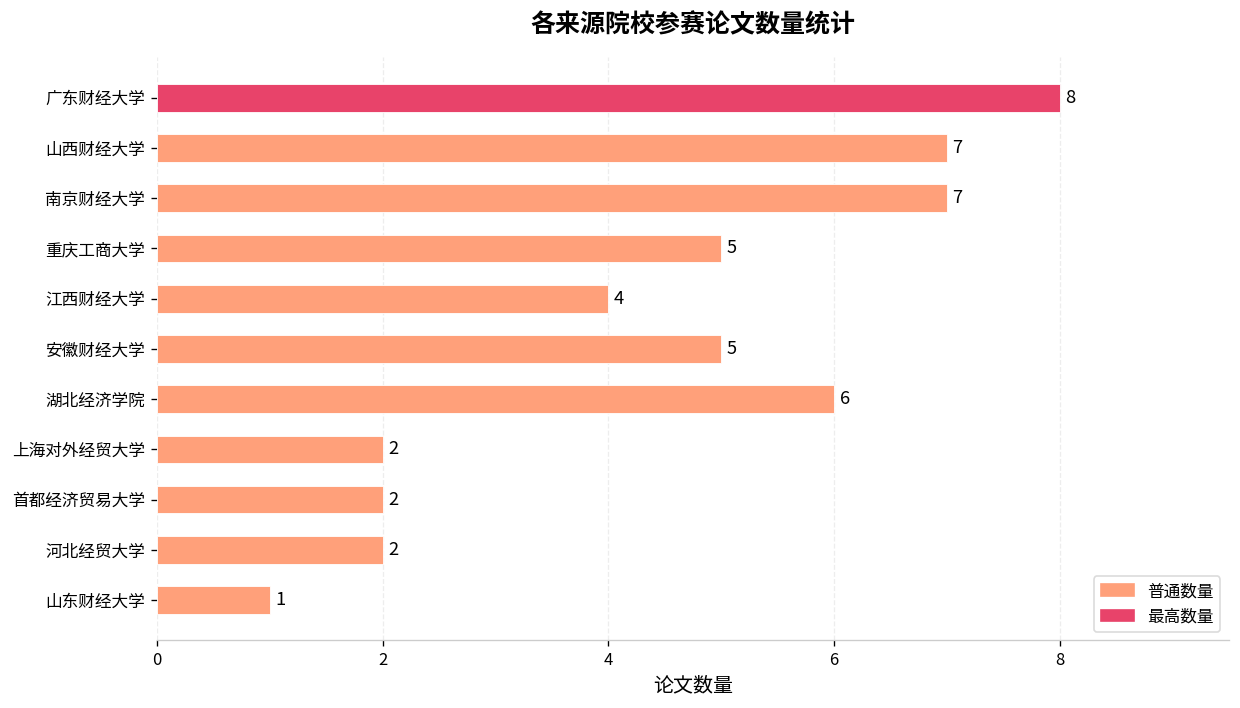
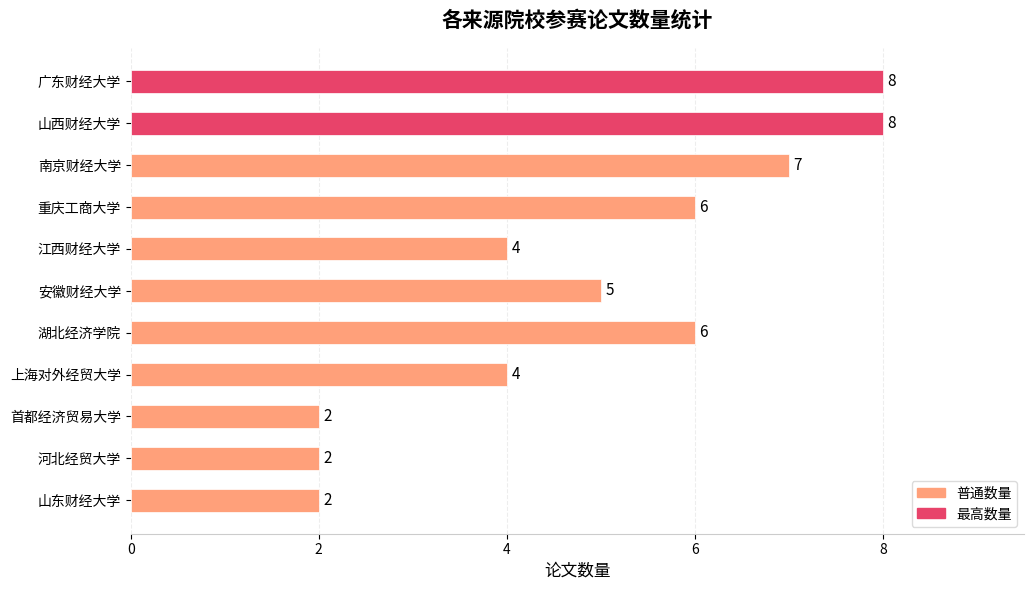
  {
    "广东财经大学": 8,
-   "山西财经大学": 7,
+   "山西财经大学": 8,
    "南京财经大学": 7,
-   "重庆工商大学": 5,
+   "重庆工商大学": 6,
    "江西财经大学": 4,
    "安徽财经大学": 5,
    "湖北经济学院": 6,
-   "上海对外经贸大学": 2,
+   "上海对外经贸大学": 4,
    "首都经济贸易大学": 2,
    "河北经贸大学": 2,
-   "山东财经大学": 1
+   "山东财经大学": 2
  }
